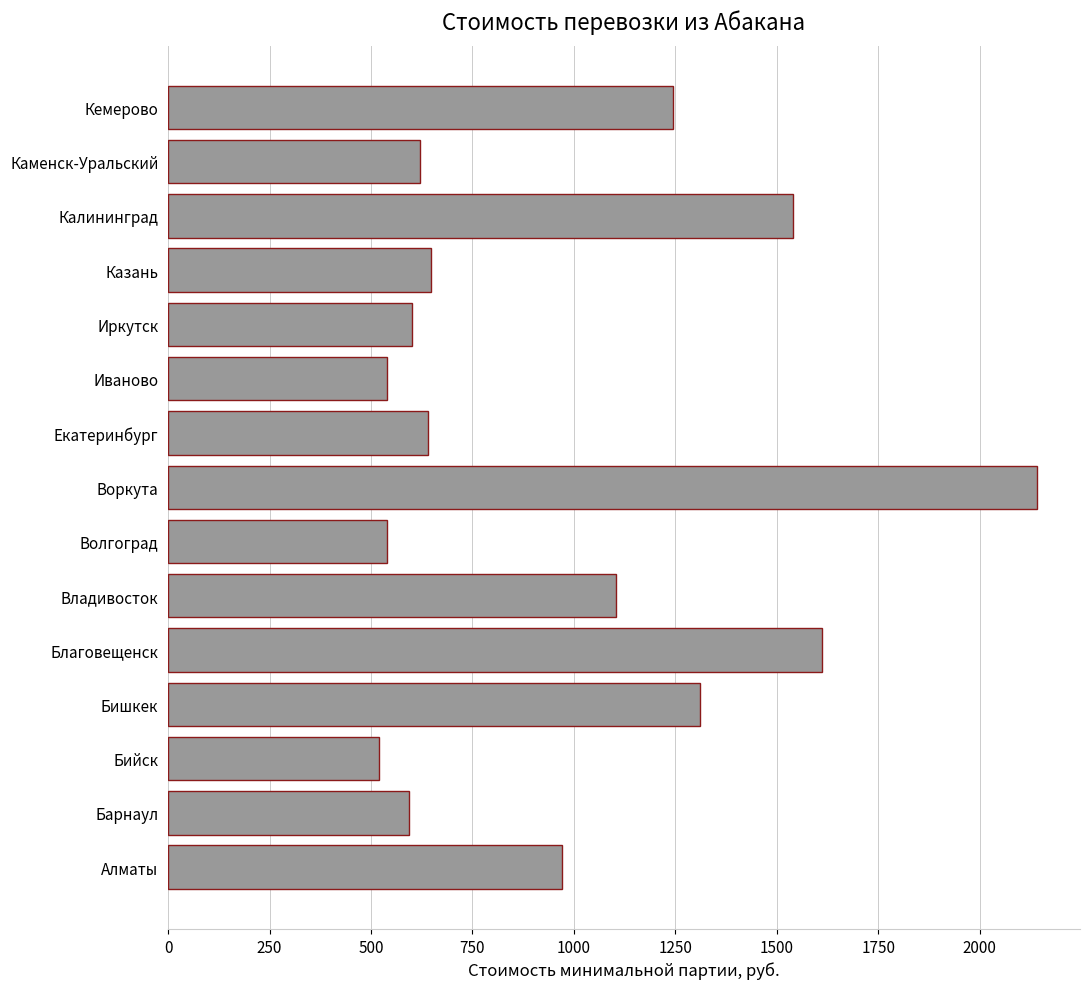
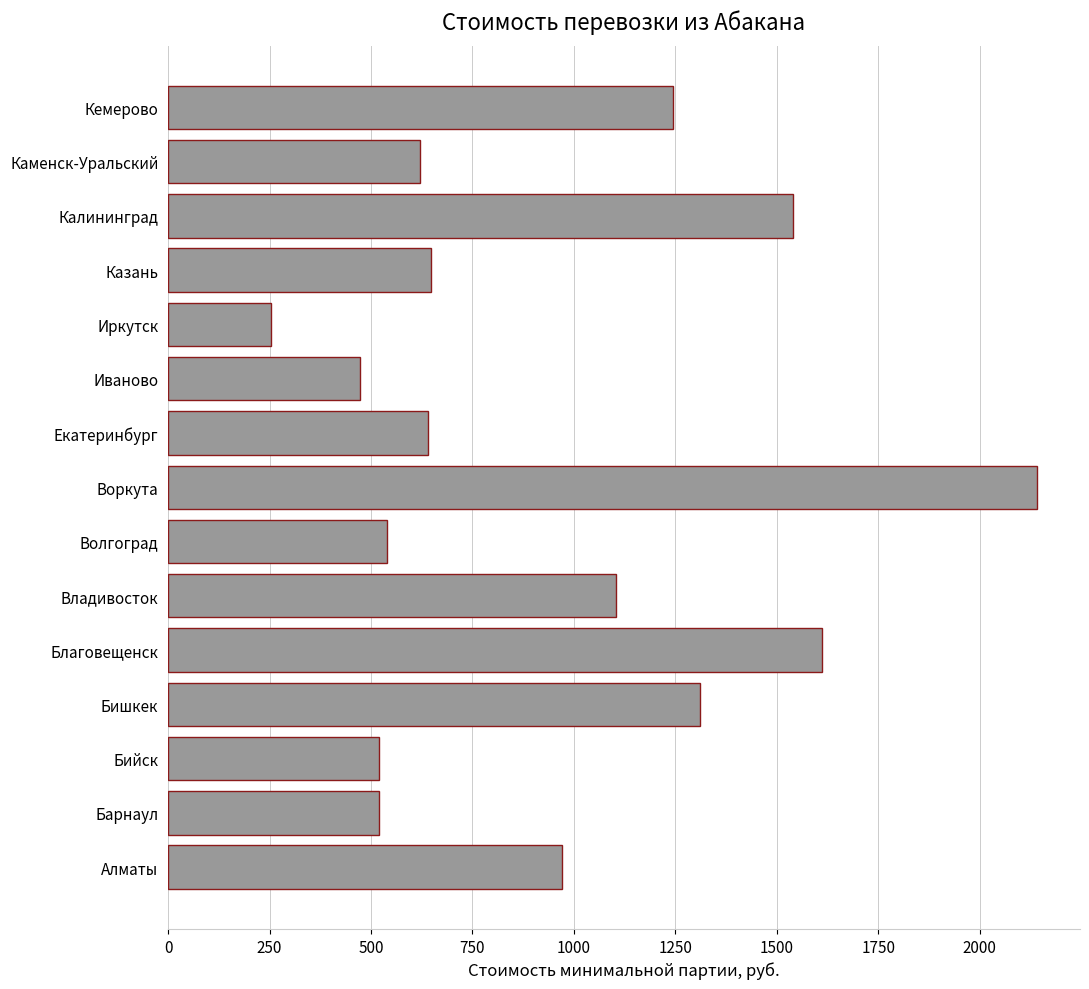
  {
    "Кемерово": 1240,
    "Каменск-Уральский": 620,
    "Калининград": 1540,
    "Казань": 650,
-   "Иркутск": 600,
-   "Иваново": 540,
+   "Иркутск": 250,
+   "Иваново": 470,
    "Екатеринбург": 640,
    "Воркута": 2140,
    "Волгоград": 540,
    "Владивосток": 1100,
    "Благовещенск": 1610,
    "Бишкек": 1310,
    "Бийск": 520,
-   "Барнаул": 590,
+   "Барнаул": 520,
    "Алматы": 970
  }
